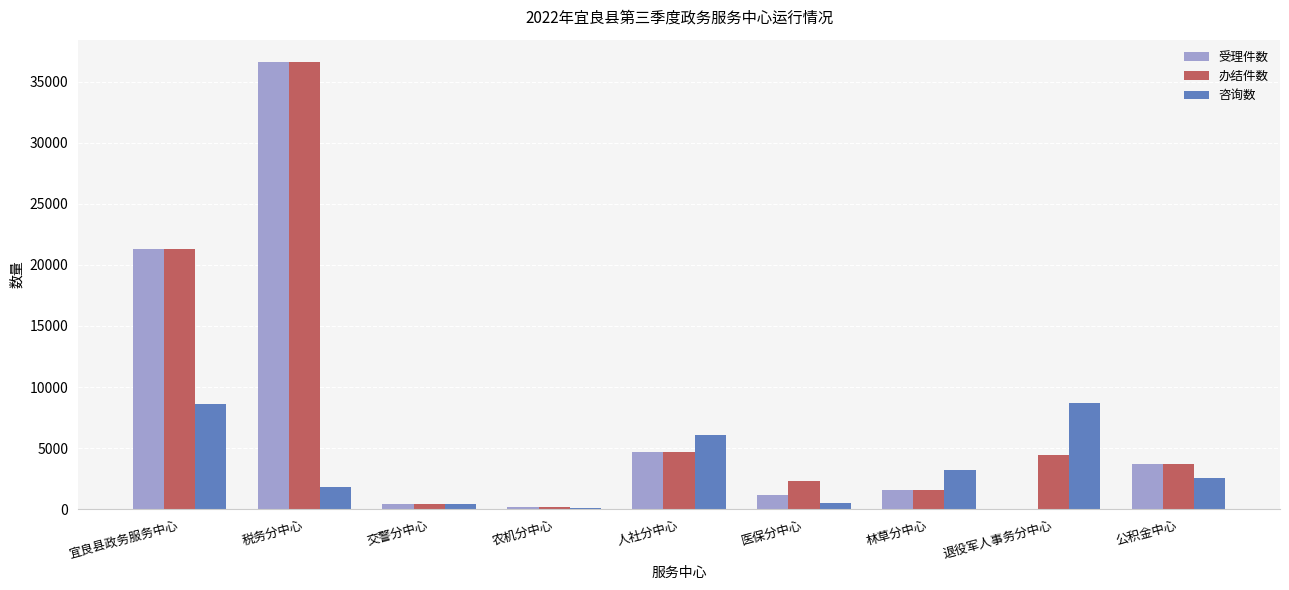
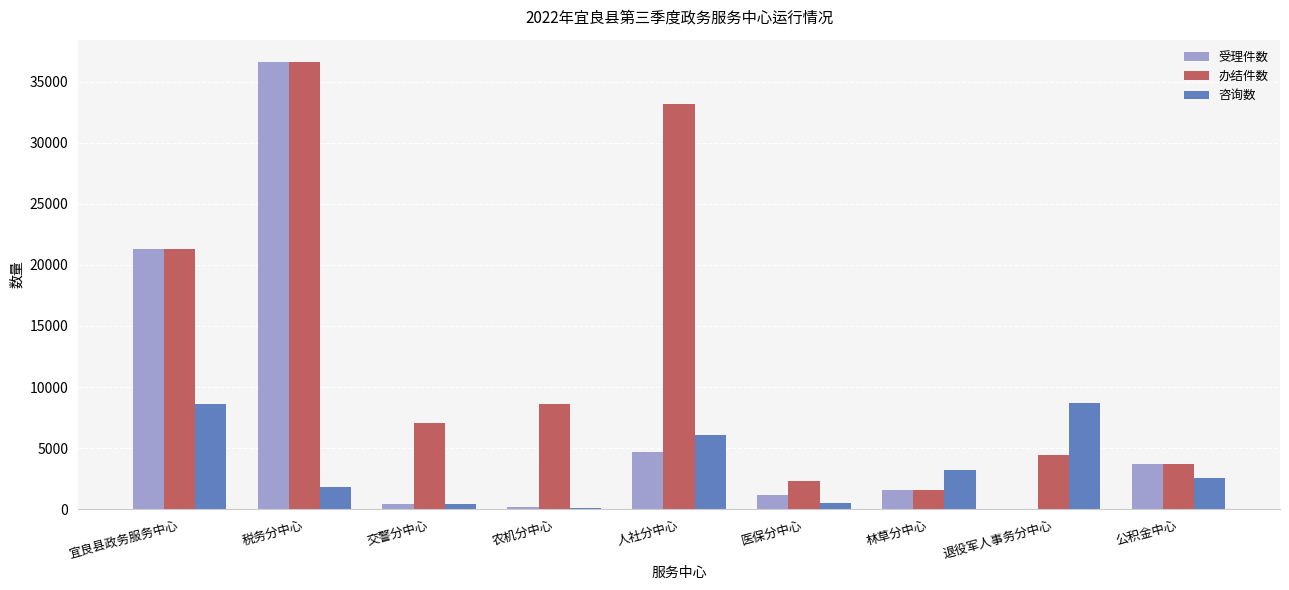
  {
    "受理件数": {
      "宜良县政务服务中心": 21300,
      "税务分中心": 36600,
      "交警分中心": 400,
      "人社分中心": 4700,
      "医保分中心": 1200,
      "林草分中心": 1600,
      "公积金中心": 3700
    },
    "办结件数": {
      "宜良县政务服务中心": 21300,
      "税务分中心": 36600,
-     "交警分中心": 400,
-     "农机分中心": 200,
-     "人社分中心": 4700,
+     "交警分中心": 7100,
+     "农机分中心": 8600,
+     "人社分中心": 33200,
      "医保分中心": 2300,
      "林草分中心": 1600,
      "退役军人事务分中心": 4500,
      "公积金中心": 3700
    },
    "咨询数": {
      "宜良县政务服务中心": 8600,
      "税务分中心": 1800,
      "交警分中心": 400,
      "人社分中心": 6000,
      "医保分中心": 500,
      "林草分中心": 3200,
      "退役军人事务分中心": 8700,
      "公积金中心": 2500
    }
  }
